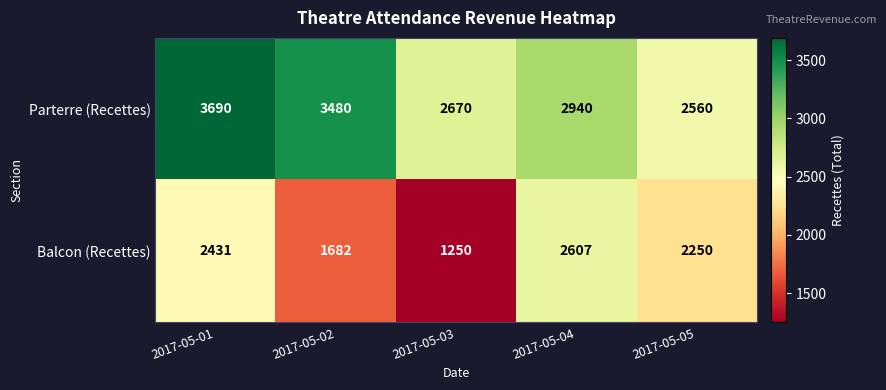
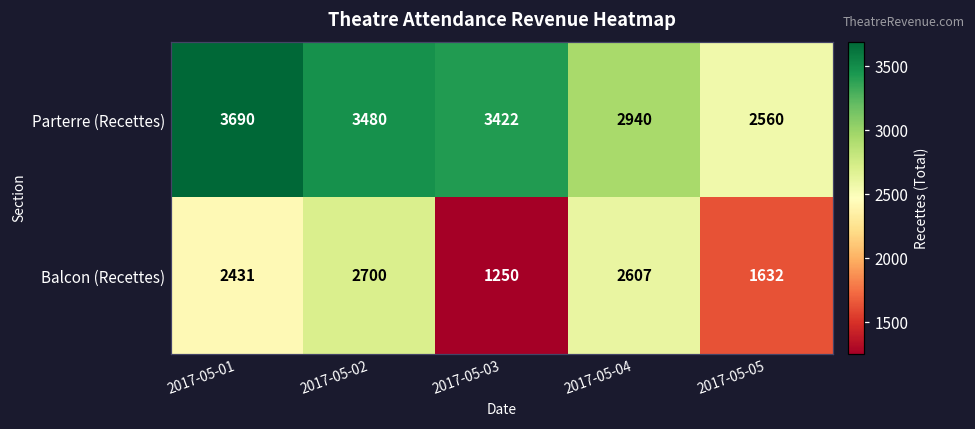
  {
    "Parterre (Recettes)": {
      "2017-05-01": 3690,
      "2017-05-02": 3480,
-     "2017-05-03": 2670,
+     "2017-05-03": 3422,
      "2017-05-04": 2940,
      "2017-05-05": 2560
    },
    "Balcon (Recettes)": {
      "2017-05-01": 2431,
-     "2017-05-02": 1682,
+     "2017-05-02": 2700,
      "2017-05-03": 1250,
      "2017-05-04": 2607,
-     "2017-05-05": 2250
+     "2017-05-05": 1632
    }
  }
